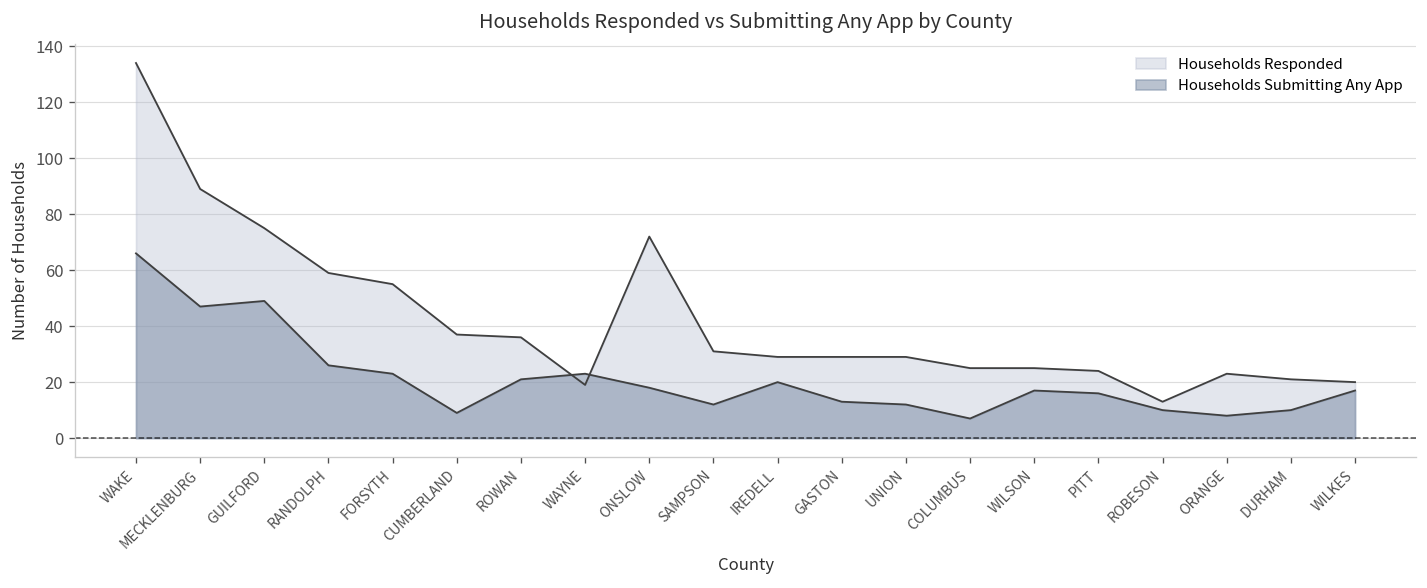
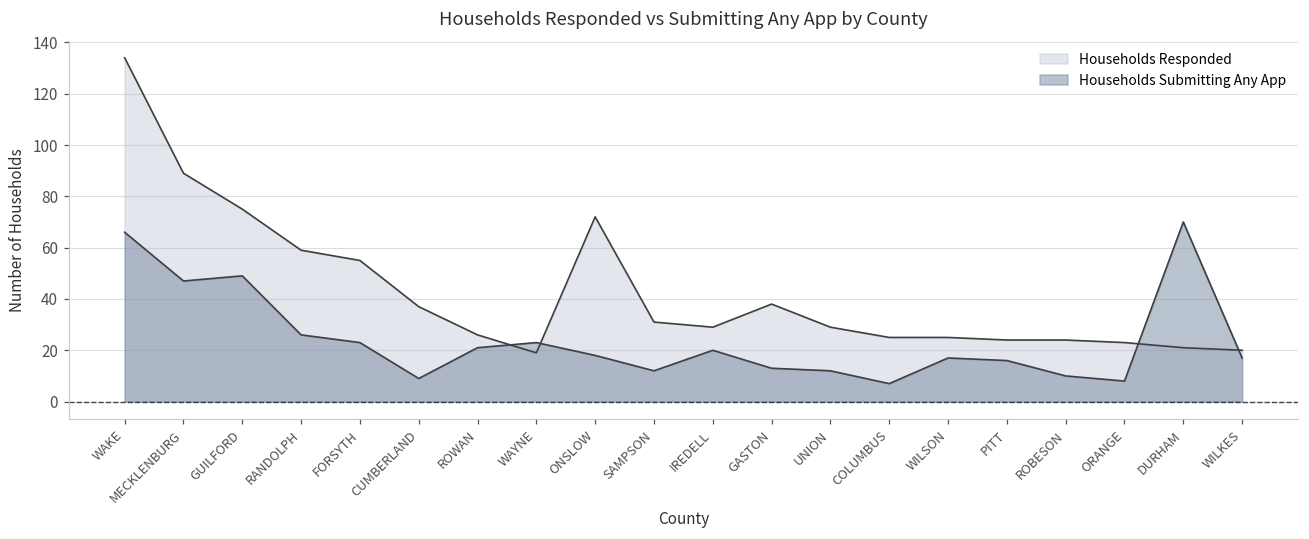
  {
    "Households Responded": {
      "WAKE": 134,
      "MECKLENBURG": 89,
      "GUILFORD": 75,
      "RANDOLPH": 59,
      "FORSYTH": 55,
      "CUMBERLAND": 37,
-     "ROWAN": 36,
+     "ROWAN": 26,
      "WAYNE": 19,
      "ONSLOW": 72,
      "SAMPSON": 31,
      "IREDELL": 29,
-     "GASTON": 29,
+     "GASTON": 38,
      "UNION": 29,
      "COLUMBUS": 25,
      "WILSON": 25,
      "PITT": 24,
-     "ROBESON": 13,
+     "ROBESON": 24,
      "ORANGE": 23,
      "DURHAM": 21,
      "WILKES": 20
    },
    "Households Submitting Any App": {
      "WAKE": 66,
      "MECKLENBURG": 47,
      "GUILFORD": 49,
      "RANDOLPH": 26,
      "FORSYTH": 23,
      "CUMBERLAND": 9,
      "ROWAN": 21,
      "WAYNE": 23,
      "ONSLOW": 18,
      "SAMPSON": 12,
      "IREDELL": 20,
      "GASTON": 13,
      "UNION": 12,
      "COLUMBUS": 7,
      "WILSON": 17,
      "PITT": 16,
      "ROBESON": 10,
      "ORANGE": 8,
-     "DURHAM": 10,
+     "DURHAM": 70,
      "WILKES": 17
    }
  }
